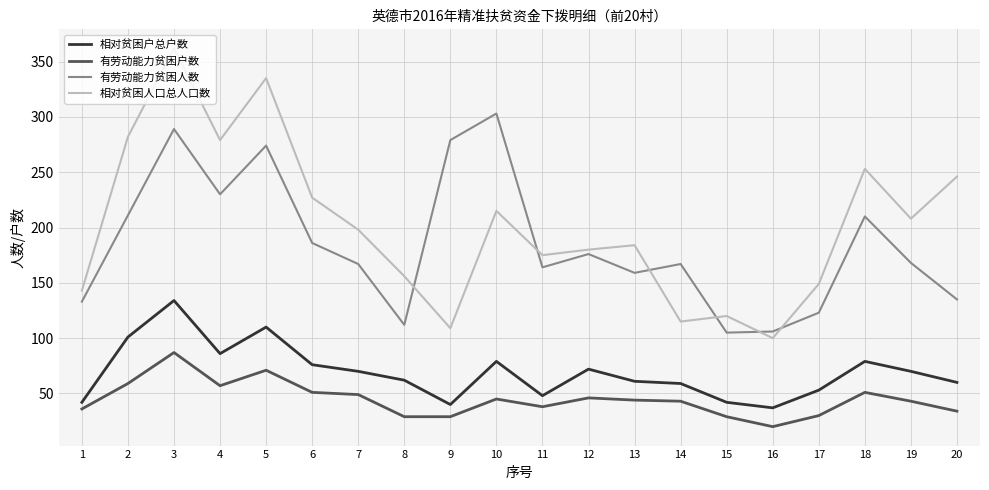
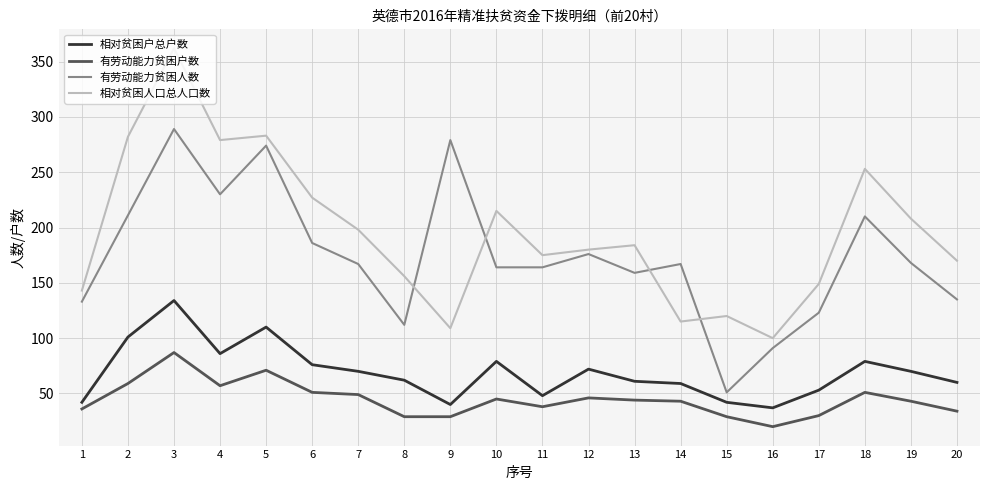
  {
    "有劳动能力贫困人数": {
      "1": 133,
      "2": 211,
      "3": 289,
      "4": 230,
      "5": 274,
      "6": 186,
      "7": 167,
      "8": 112,
      "9": 279,
-     "10": 303,
+     "10": 164,
      "11": 164,
      "12": 176,
      "13": 159,
      "14": 167,
-     "15": 105,
-     "16": 106,
+     "15": 51,
+     "16": 91,
      "17": 123,
      "18": 210,
      "19": 168,
      "20": 135
    },
    "相对贫困人口总人口数": {
      "1": 143,
      "2": 282,
      "4": 279,
-     "5": 335,
+     "5": 283,
      "6": 227,
      "7": 198,
      "8": 156,
      "9": 109,
      "10": 215,
      "11": 175,
      "12": 180,
      "13": 184,
      "14": 115,
      "15": 120,
      "16": 100,
      "17": 149,
      "18": 253,
      "19": 208,
-     "20": 246
+     "20": 170
    }
  }
